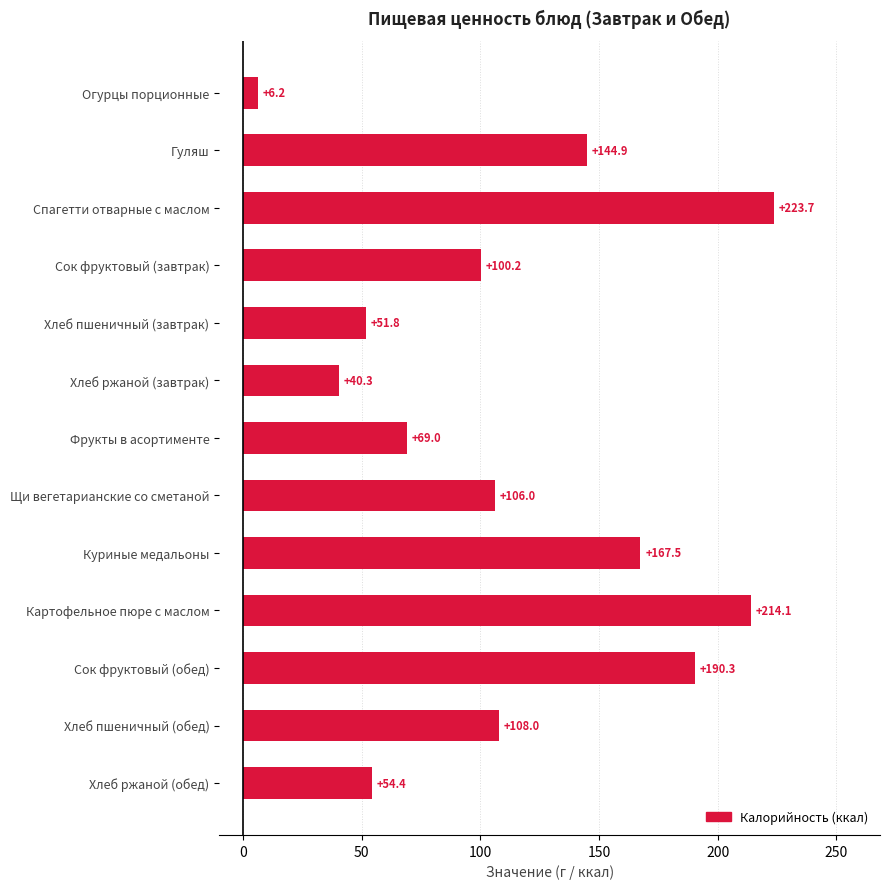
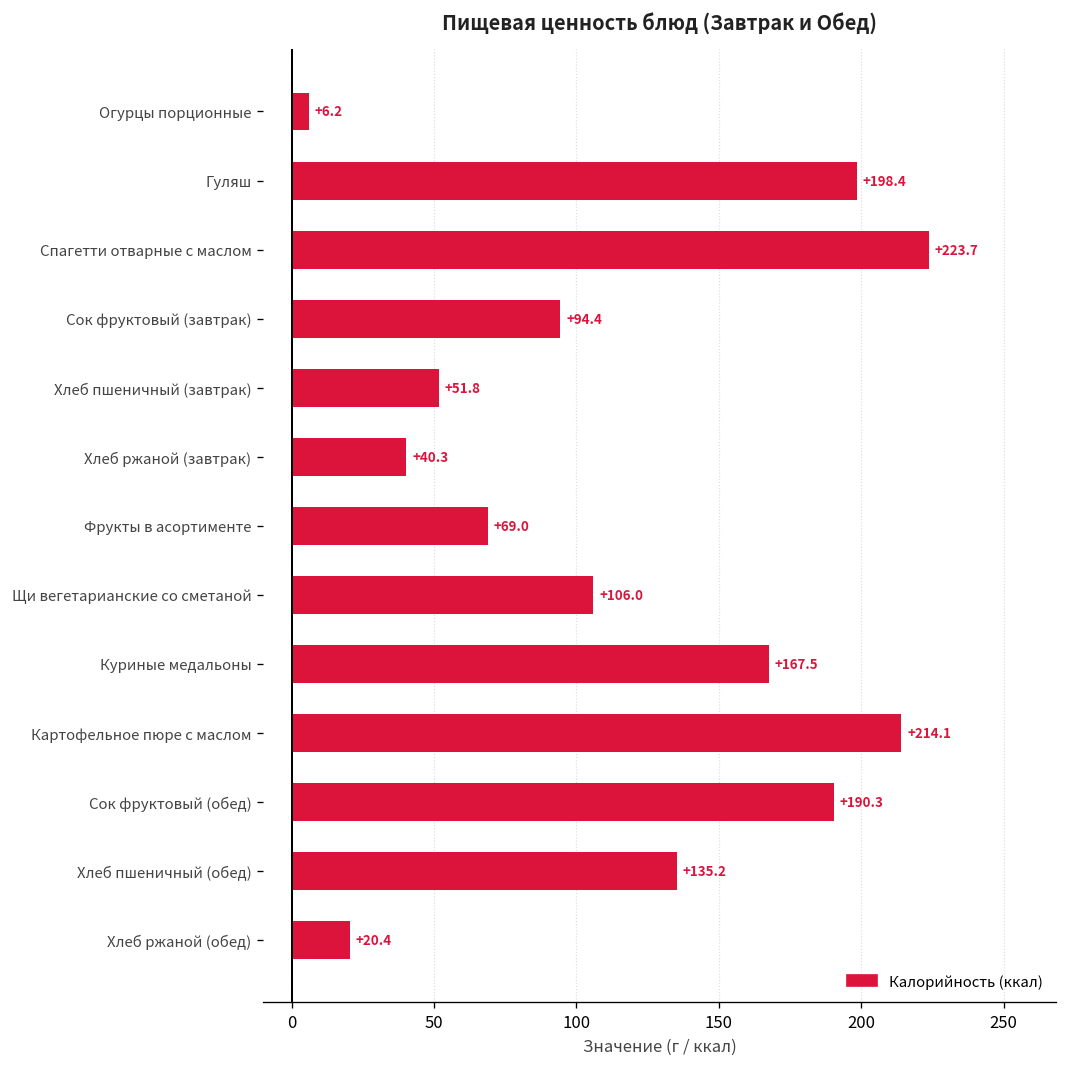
  {
    "Огурцы порционные": "+6.2",
-   "Гуляш": "+144.9",
+   "Гуляш": "+198.4",
    "Спагетти отварные с маслом": "+223.7",
-   "Сок фруктовый (завтрак)": "+100.2",
+   "Сок фруктовый (завтрак)": "+94.4",
    "Хлеб пшеничный (завтрак)": "+51.8",
    "Хлеб ржаной (завтрак)": "+40.3",
    "Фрукты в асортименте": "+69.0",
    "Щи вегетарианские со сметаной": "+106.0",
    "Куриные медальоны": "+167.5",
    "Картофельное пюре с маслом": "+214.1",
    "Сок фруктовый (обед)": "+190.3",
-   "Хлеб пшеничный (обед)": "+108.0",
-   "Хлеб ржаной (обед)": "+54.4"
+   "Хлеб пшеничный (обед)": "+135.2",
+   "Хлеб ржаной (обед)": "+20.4"
  }
